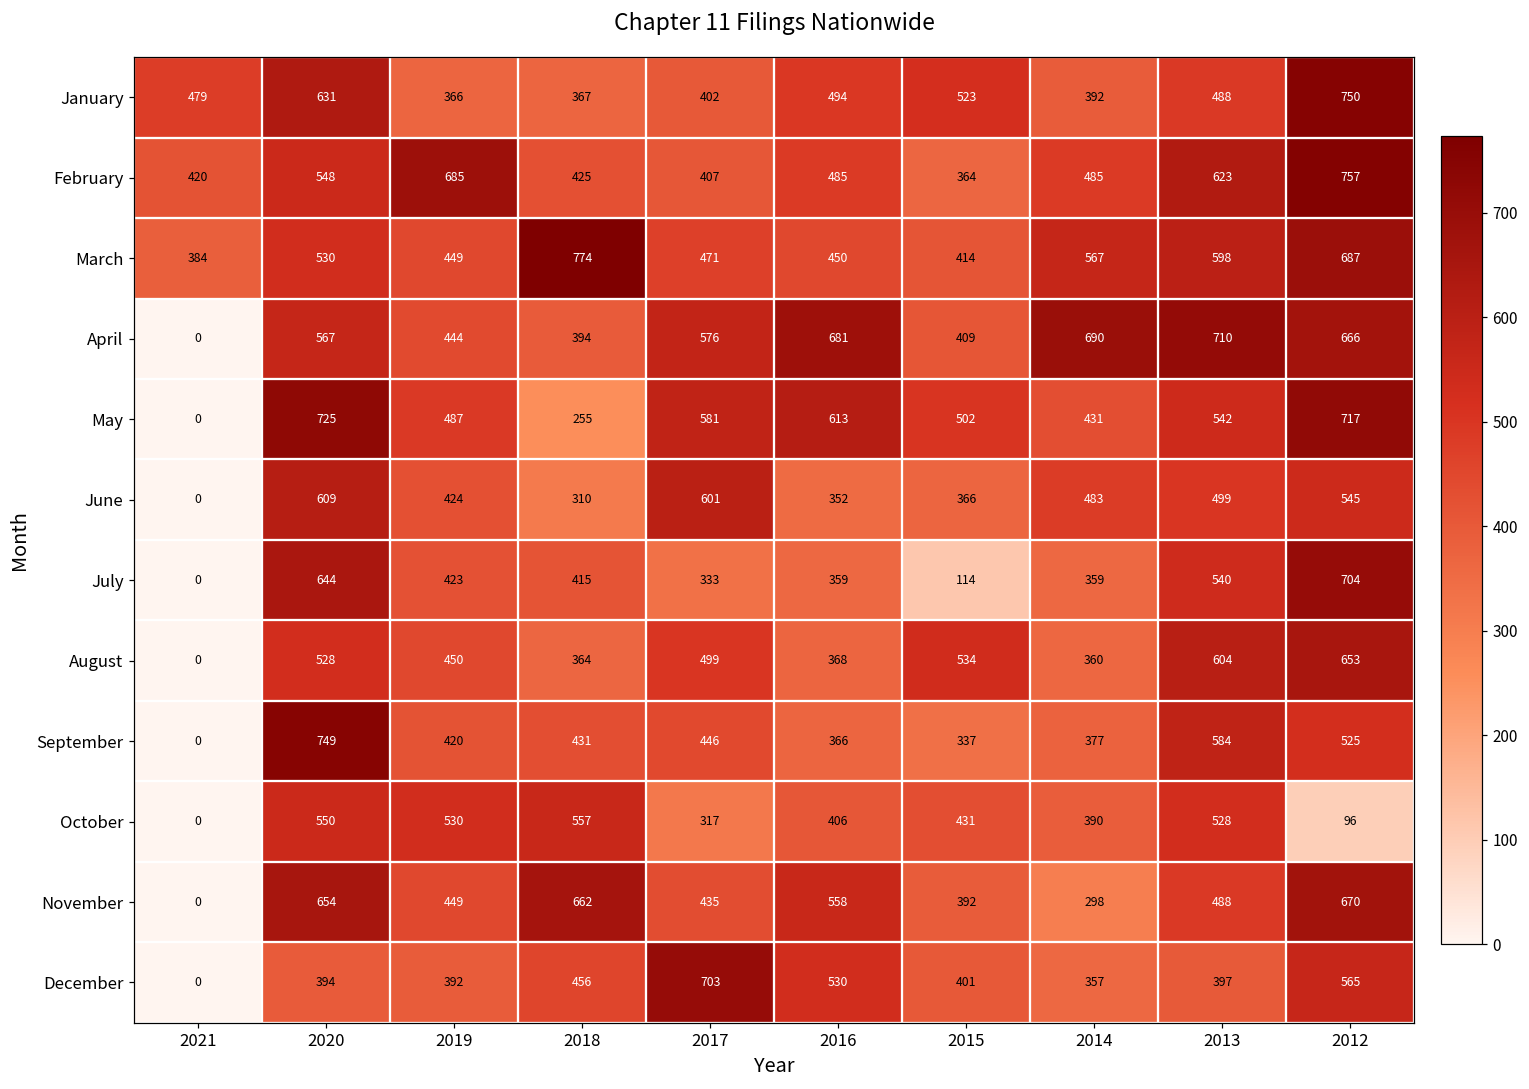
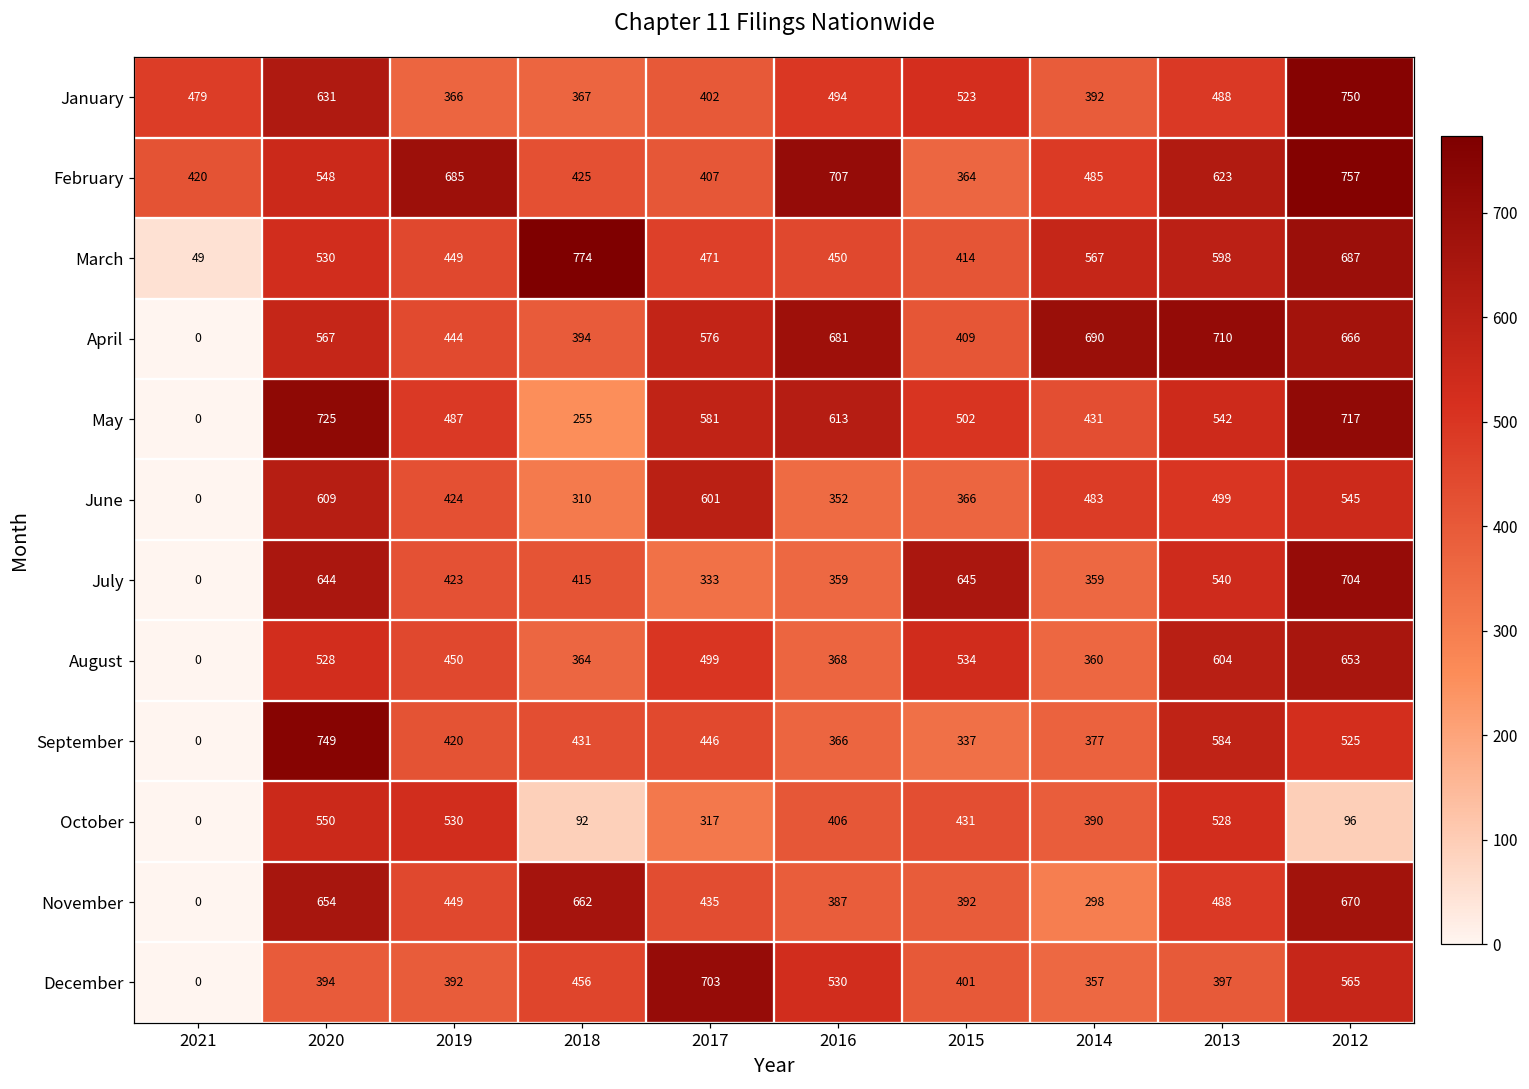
  {
    "January": {
      "2021": 479,
      "2020": 631,
      "2019": 366,
      "2018": 367,
      "2017": 402,
      "2016": 494,
      "2015": 523,
      "2014": 392,
      "2013": 488,
      "2012": 750
    },
    "February": {
      "2021": 420,
      "2020": 548,
      "2019": 685,
      "2018": 425,
      "2017": 407,
-     "2016": 485,
+     "2016": 707,
      "2015": 364,
      "2014": 485,
      "2013": 623,
      "2012": 757
    },
    "March": {
-     "2021": 384,
+     "2021": 49,
      "2020": 530,
      "2019": 449,
      "2018": 774,
      "2017": 471,
      "2016": 450,
      "2015": 414,
      "2014": 567,
      "2013": 598,
      "2012": 687
    },
    "April": {
      "2021": 0,
      "2020": 567,
      "2019": 444,
      "2018": 394,
      "2017": 576,
      "2016": 681,
      "2015": 409,
      "2014": 690,
      "2013": 710,
      "2012": 666
    },
    "May": {
      "2021": 0,
      "2020": 725,
      "2019": 487,
      "2018": 255,
      "2017": 581,
      "2016": 613,
      "2015": 502,
      "2014": 431,
      "2013": 542,
      "2012": 717
    },
    "June": {
      "2021": 0,
      "2020": 609,
      "2019": 424,
      "2018": 310,
      "2017": 601,
      "2016": 352,
      "2015": 366,
      "2014": 483,
      "2013": 499,
      "2012": 545
    },
    "July": {
      "2021": 0,
      "2020": 644,
      "2019": 423,
      "2018": 415,
      "2017": 333,
      "2016": 359,
-     "2015": 114,
+     "2015": 645,
      "2014": 359,
      "2013": 540,
      "2012": 704
    },
    "August": {
      "2021": 0,
      "2020": 528,
      "2019": 450,
      "2018": 364,
      "2017": 499,
      "2016": 368,
      "2015": 534,
      "2014": 360,
      "2013": 604,
      "2012": 653
    },
    "September": {
      "2021": 0,
      "2020": 749,
      "2019": 420,
      "2018": 431,
      "2017": 446,
      "2016": 366,
      "2015": 337,
      "2014": 377,
      "2013": 584,
      "2012": 525
    },
    "October": {
      "2021": 0,
      "2020": 550,
      "2019": 530,
-     "2018": 557,
+     "2018": 92,
      "2017": 317,
      "2016": 406,
      "2015": 431,
      "2014": 390,
      "2013": 528,
      "2012": 96
    },
    "November": {
      "2021": 0,
      "2020": 654,
      "2019": 449,
      "2018": 662,
      "2017": 435,
-     "2016": 558,
+     "2016": 387,
      "2015": 392,
      "2014": 298,
      "2013": 488,
      "2012": 670
    },
    "December": {
      "2021": 0,
      "2020": 394,
      "2019": 392,
      "2018": 456,
      "2017": 703,
      "2016": 530,
      "2015": 401,
      "2014": 357,
      "2013": 397,
      "2012": 565
    }
  }
